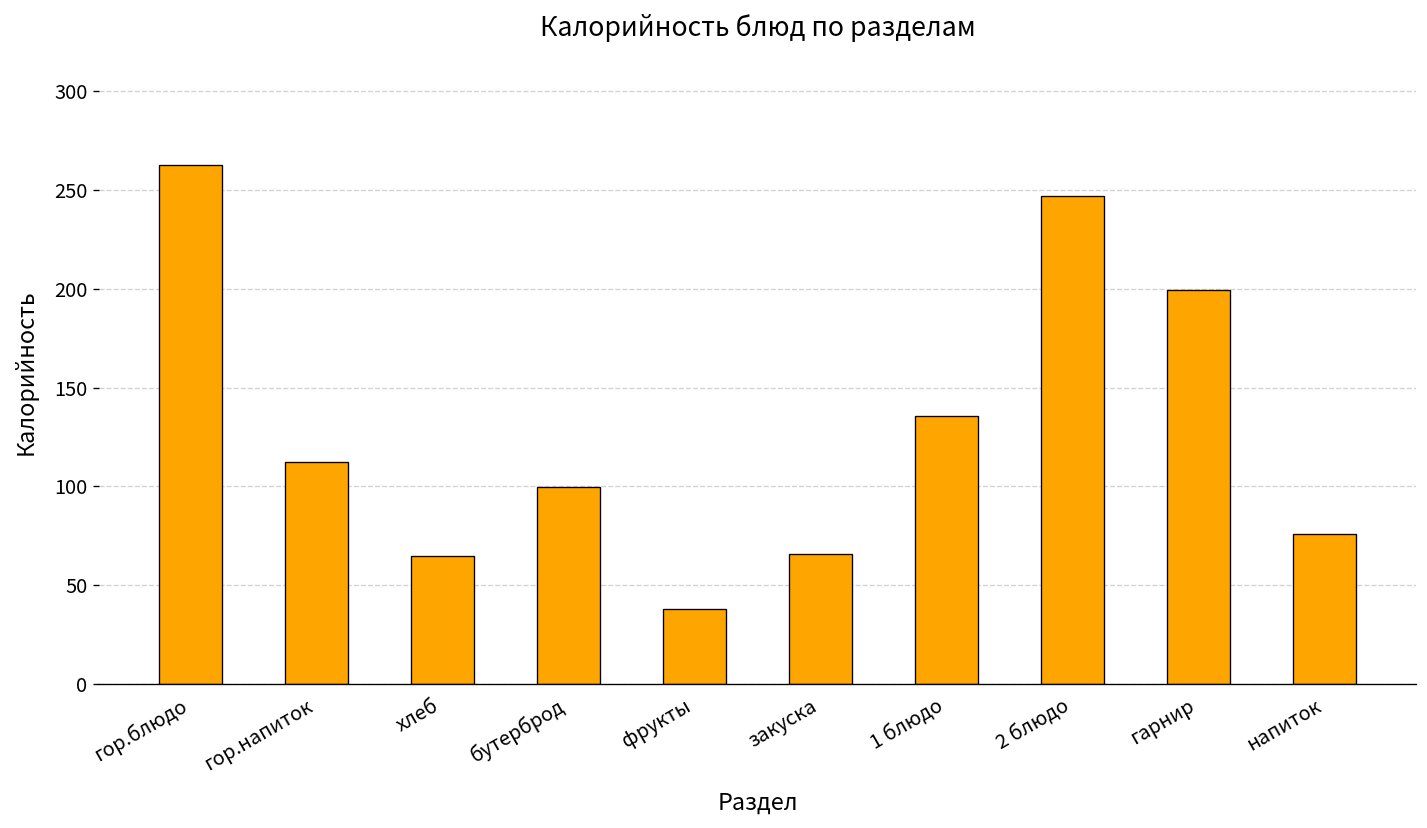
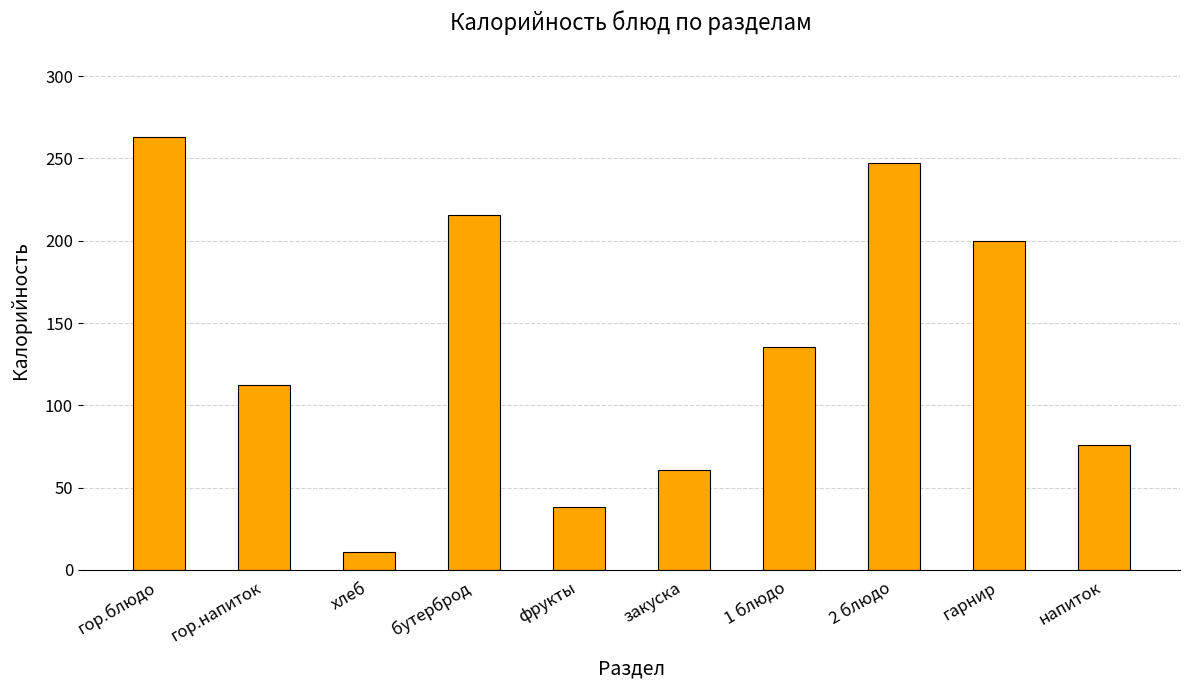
  {
    "гор.блюдо": 263,
    "гор.напиток": 113,
-   "хлеб": 65,
-   "бутерброд": 100,
+   "хлеб": 11,
+   "бутерброд": 216,
    "фрукты": 38,
-   "закуска": 66,
+   "закуска": 60,
    "1 блюдо": 136,
    "2 блюдо": 247,
    "гарнир": 200,
    "напиток": 76
  }
